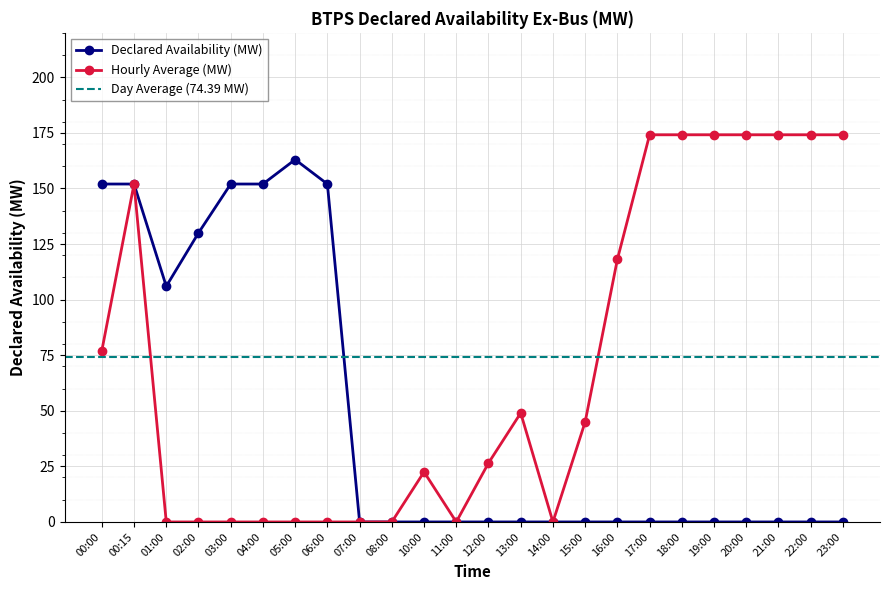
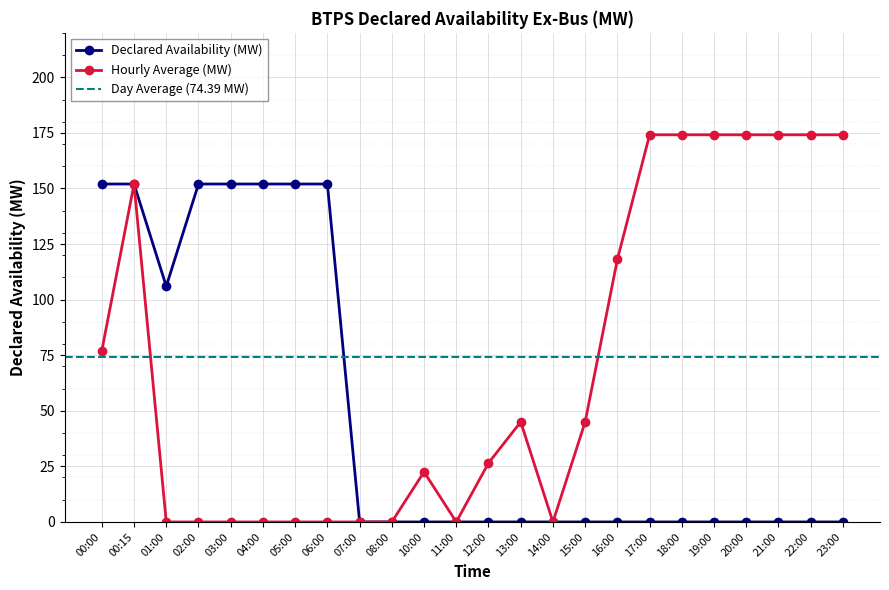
  {
    "Declared Availability (MW)": {
      "00:00": 152,
      "01:00": 106,
-     "02:00": 130,
+     "02:00": 152,
      "03:00": 152,
      "04:00": 152,
-     "05:00": 163,
+     "05:00": 152,
      "06:00": 152,
      "10:00": 0,
      "12:00": 0,
      "13:00": 0,
      "15:00": 0,
      "16:00": 0,
      "17:00": 0,
      "18:00": 0,
      "19:00": 0,
      "20:00": 0,
      "21:00": 0,
      "22:00": 0,
      "23:00": 0
    },
    "Hourly Average (MW)": {
      "00:00": 77,
      "01:00": 0,
      "02:00": 0,
      "03:00": 0,
      "04:00": 0,
      "05:00": 0,
      "06:00": 0,
      "10:00": 23,
      "12:00": 27,
-     "13:00": 49,
+     "13:00": 45,
      "15:00": 45,
      "16:00": 118,
      "17:00": 174,
      "18:00": 174,
      "19:00": 174,
      "20:00": 174,
      "21:00": 174,
      "22:00": 174,
      "23:00": 174
    }
  }
